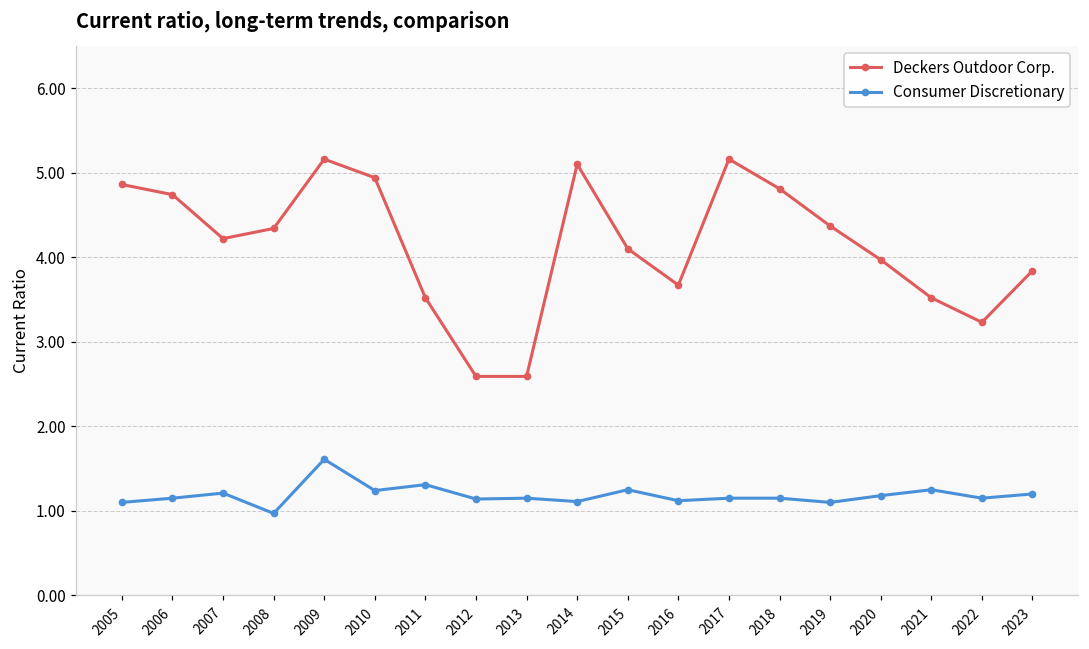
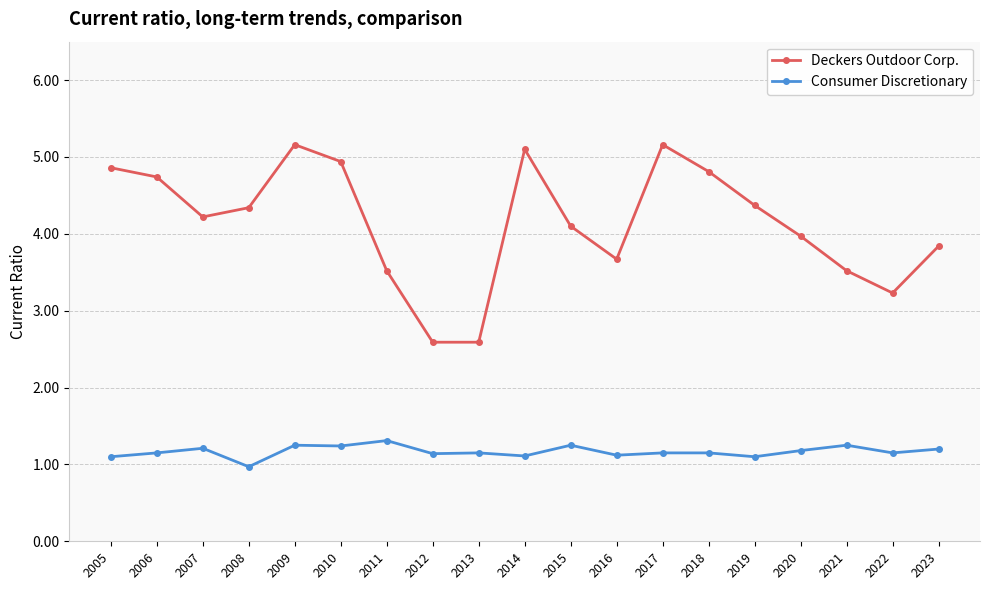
  {
    "Deckers Outdoor Corp.": {
      "2005": 4.9,
      "2006": 4.7,
      "2007": 4.2,
      "2008": 4.3,
      "2009": 5.2,
      "2010": 4.9,
      "2011": 3.5,
      "2012": 2.6,
      "2013": 2.6,
      "2014": 5.1,
      "2015": 4.1,
      "2016": 3.7,
      "2017": 5.2,
      "2018": 4.8,
      "2019": 4.4,
      "2020": 4.0,
      "2021": 3.5,
      "2022": 3.2,
      "2023": 3.8
    },
    "Consumer Discretionary": {
      "2005": 1.1,
      "2006": 1.2,
      "2007": 1.2,
      "2008": 1.0,
-     "2009": 1.6,
+     "2009": 1.3,
      "2010": 1.2,
      "2011": 1.3,
      "2012": 1.1,
      "2013": 1.2,
      "2014": 1.1,
      "2015": 1.3,
      "2016": 1.1,
      "2017": 1.2,
      "2018": 1.2,
      "2019": 1.1,
      "2020": 1.2,
      "2021": 1.3,
      "2022": 1.2,
      "2023": 1.2
    }
  }
